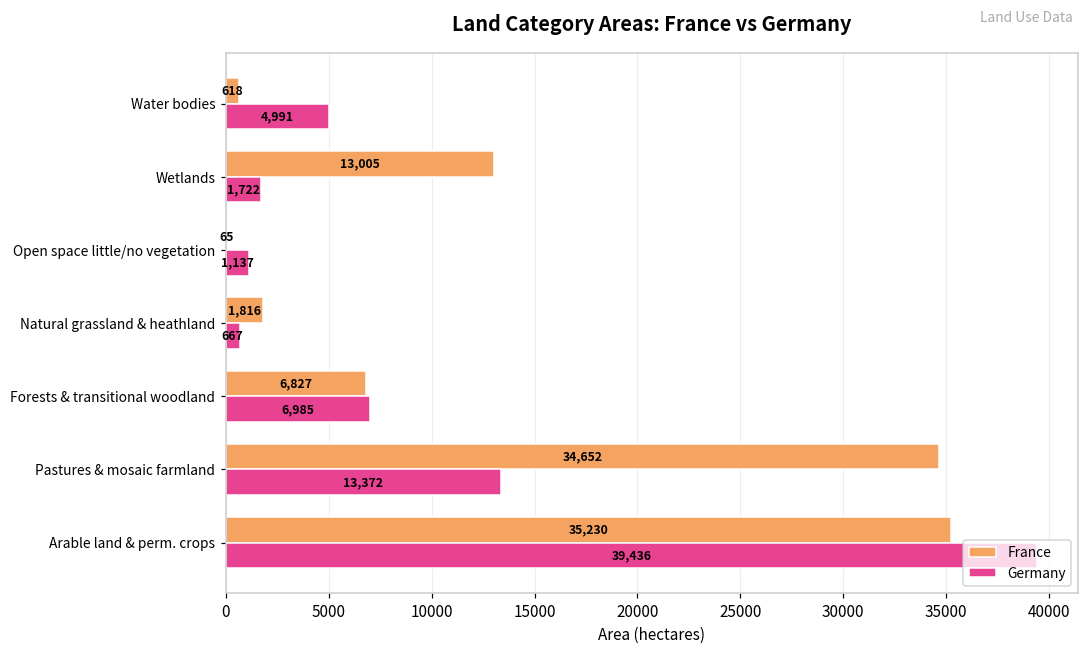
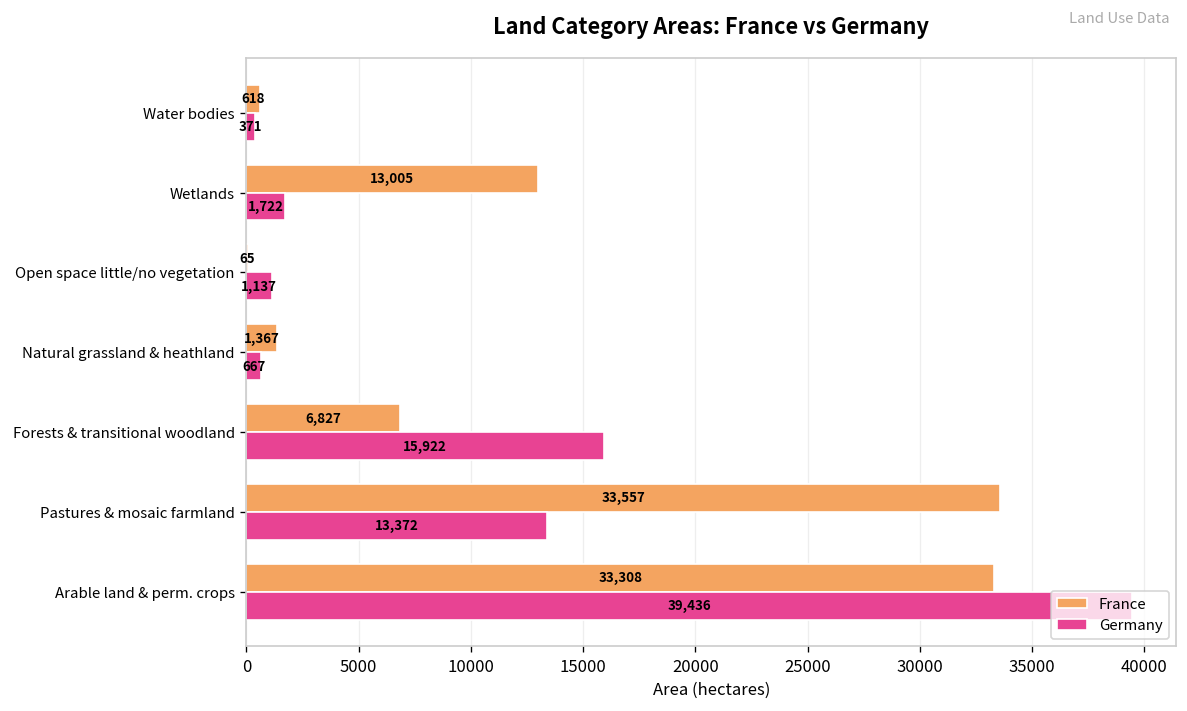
  {
    "France": {
      "Water bodies": "618",
      "Wetlands": "13,005",
      "Open space little/no vegetation": "65",
-     "Natural grassland & heathland": "1,816",
+     "Natural grassland & heathland": "1,367",
      "Forests & transitional woodland": "6,827",
-     "Pastures & mosaic farmland": "34,652",
-     "Arable land & perm. crops": "35,230"
+     "Pastures & mosaic farmland": "33,557",
+     "Arable land & perm. crops": "33,308"
    },
    "Germany": {
-     "Water bodies": "4,991",
+     "Water bodies": "371",
      "Wetlands": "1,722",
      "Open space little/no vegetation": "1,137",
      "Natural grassland & heathland": "667",
-     "Forests & transitional woodland": "6,985",
+     "Forests & transitional woodland": "15,922",
      "Pastures & mosaic farmland": "13,372"
    }
  }
